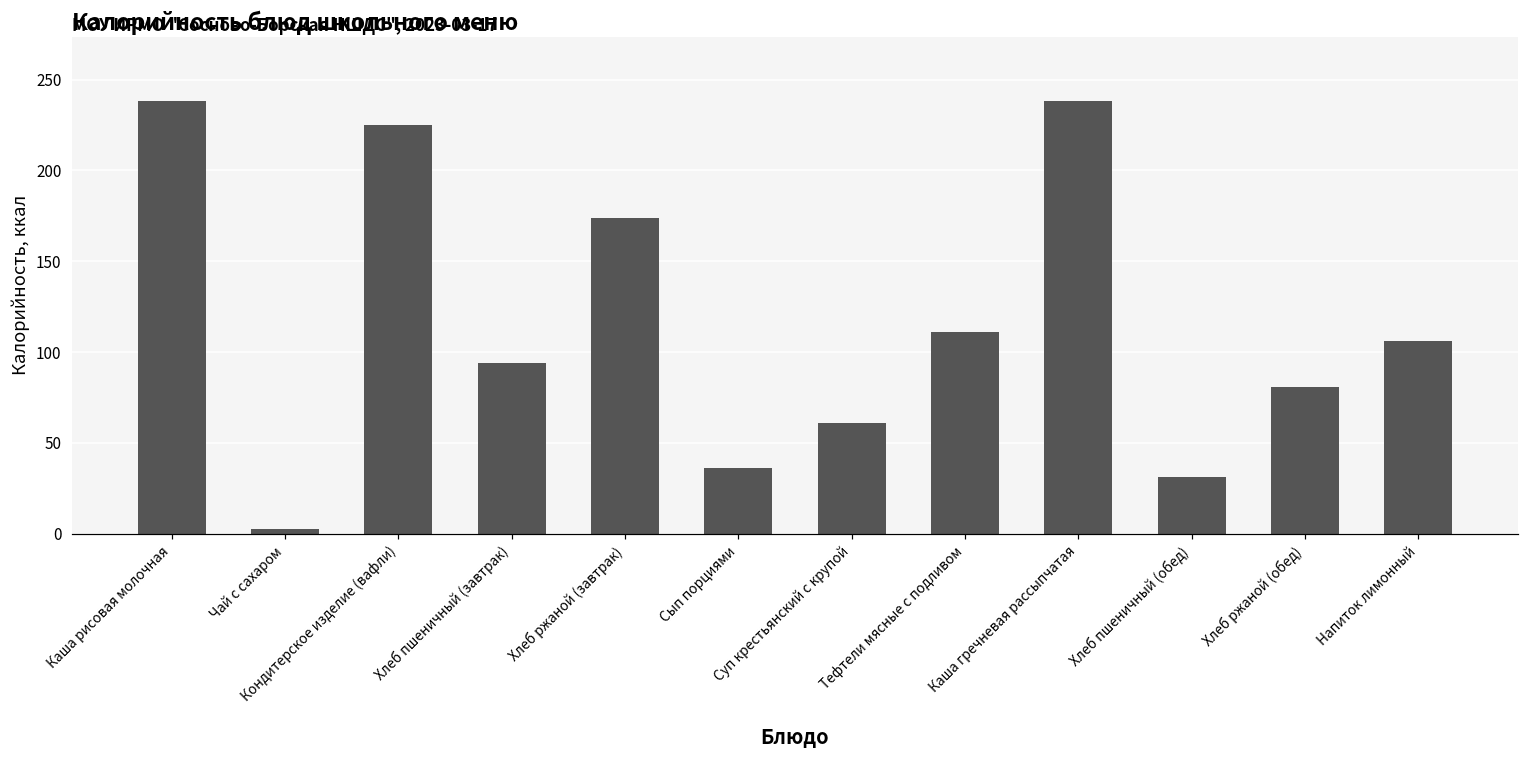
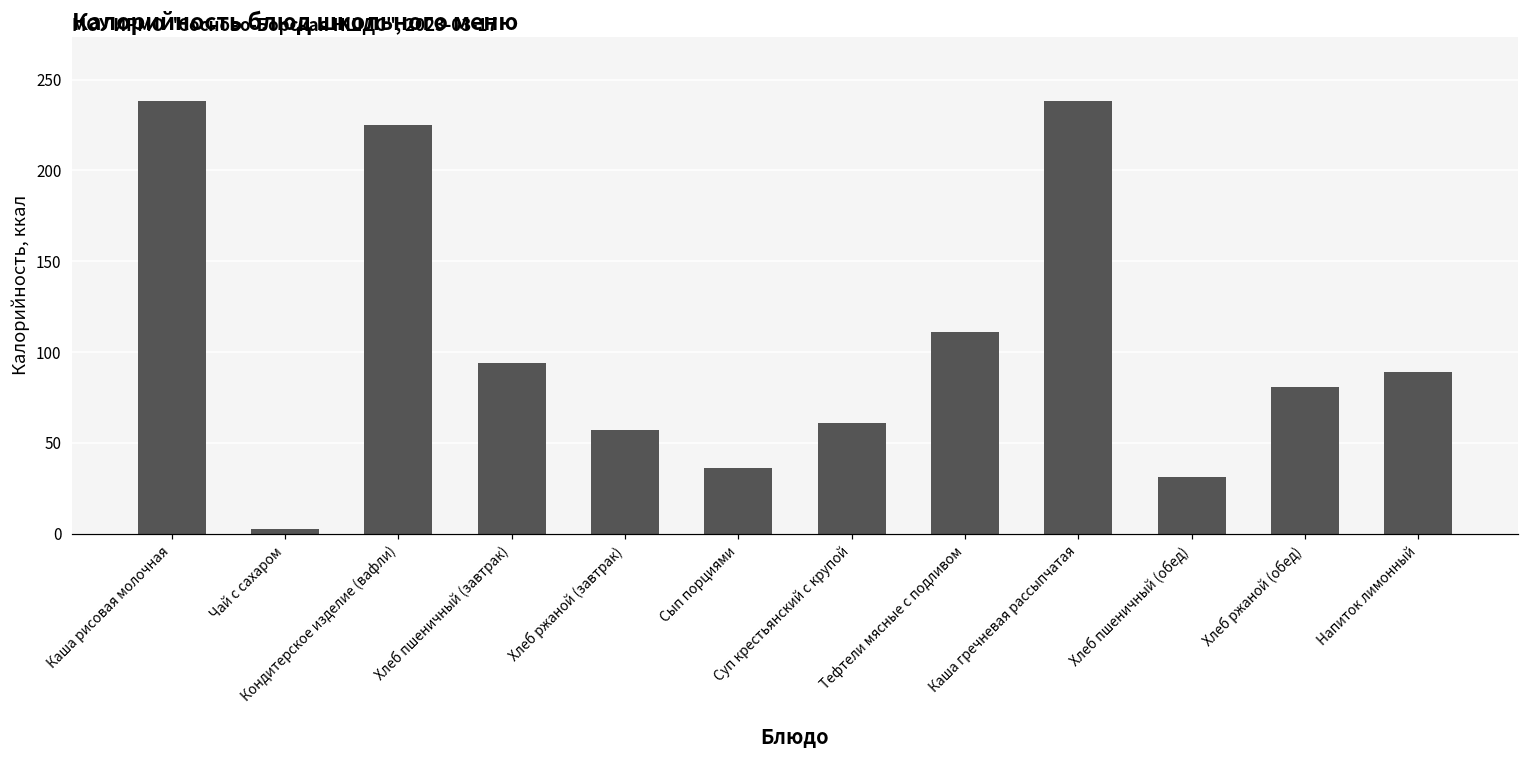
  {
    "Каша рисовая молочная": 238,
    "Чай с сахаром": 3,
    "Кондитерское изделие (вафли)": 225,
    "Хлеб пшеничный (завтрак)": 94,
-   "Хлеб ржаной (завтрак)": 174,
+   "Хлеб ржаной (завтрак)": 57,
    "Сып порциями": 36,
    "Суп крестьянский с крупой": 61,
    "Тефтели мясные с подливом": 111,
    "Каша гречневая рассыпчатая": 238,
    "Хлеб пшеничный (обед)": 31,
    "Хлеб ржаной (обед)": 81,
-   "Напиток лимонный": 106
+   "Напиток лимонный": 89
  }
